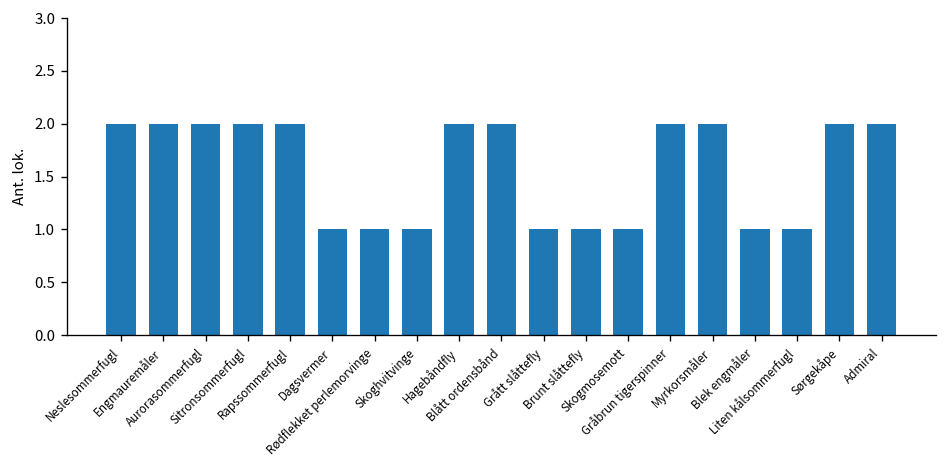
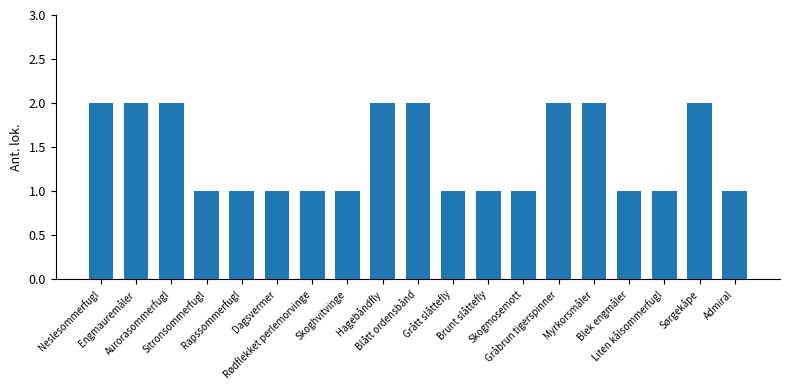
  {
    "Neslesommerfugl": 2,
    "Engmauremåler": 2,
    "Aurorasommerfugl": 2,
-   "Sitronsommerfugl": 2,
-   "Rapssommerfugl": 2,
+   "Sitronsommerfugl": 1,
+   "Rapssommerfugl": 1,
    "Dagsvermer": 1,
    "Rødflekket perlemorvinge": 1,
    "Skoghvitvinge": 1,
    "Hagebåndfly": 2,
    "Blått ordensbånd": 2,
    "Grått slåttefly": 1,
    "Brunt slåttefly": 1,
    "Skogmosemott": 1,
    "Gråbrun tigerspinner": 2,
    "Myrkorsmåler": 2,
    "Blek engmåler": 1,
    "Liten kålsommerfugl": 1,
    "Sørgekåpe": 2,
-   "Admiral": 2
+   "Admiral": 1
  }
